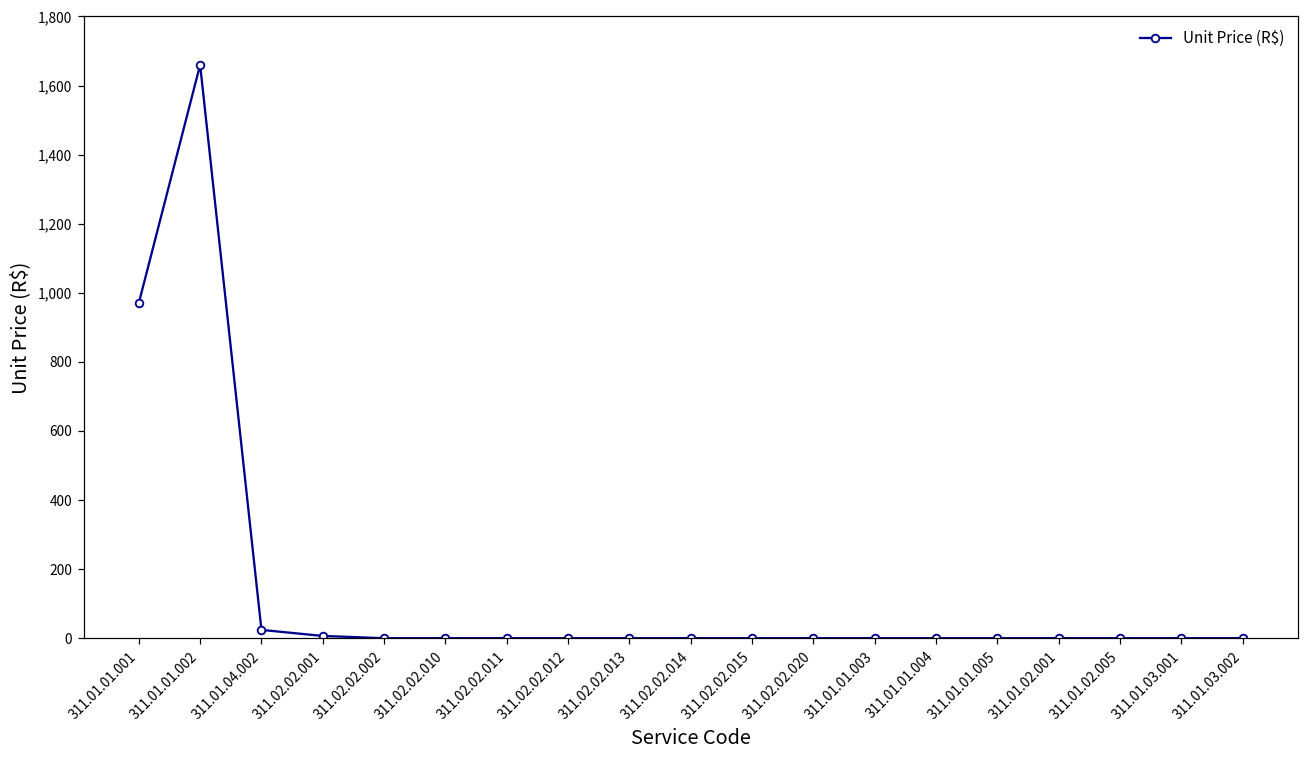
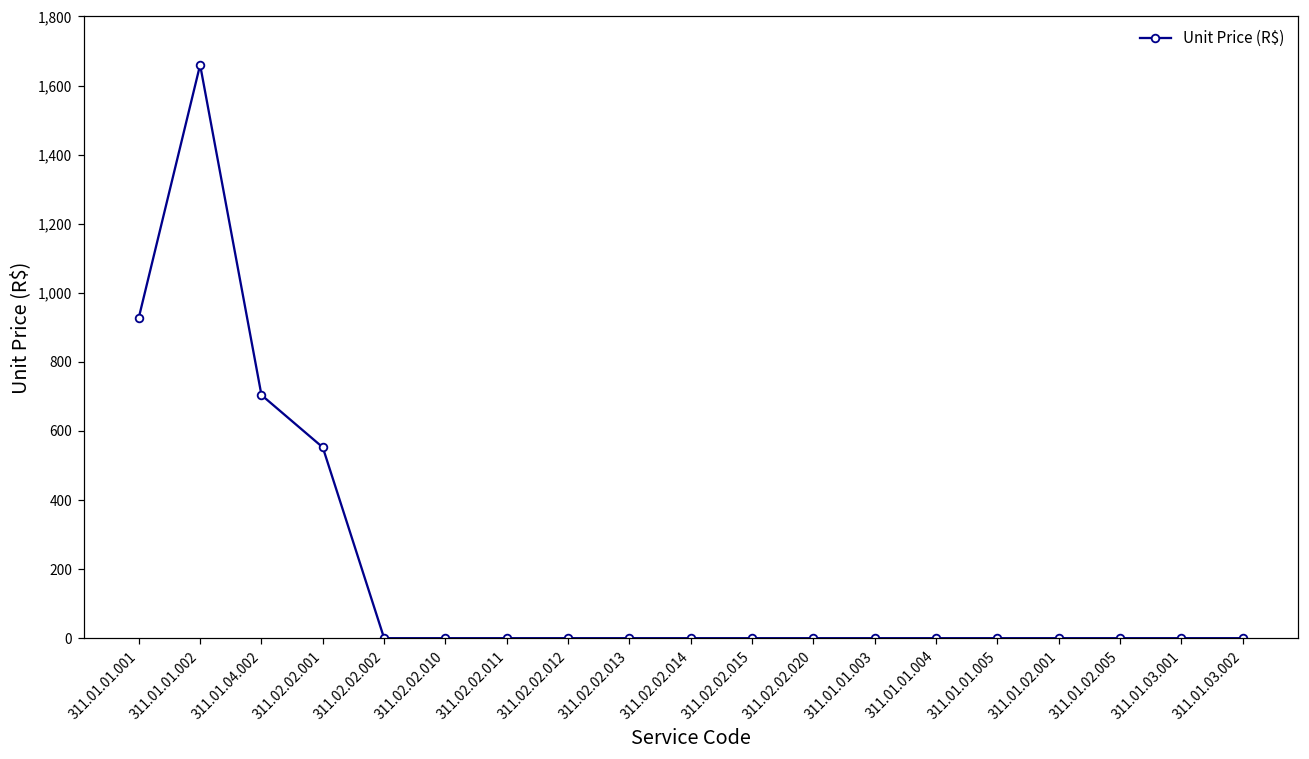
  {
-   "311.01.01.001": "970",
+   "311.01.01.001": "930",
    "311.01.01.002": "1,660",
-   "311.01.04.002": "20",
-   "311.02.02.001": "10",
+   "311.01.04.002": "700",
+   "311.02.02.001": "550",
    "311.02.02.002": "0",
    "311.02.02.010": "0",
    "311.02.02.011": "0",
    "311.02.02.012": "0",
    "311.02.02.013": "0",
    "311.02.02.014": "0",
    "311.02.02.015": "0",
    "311.02.02.020": "0",
    "311.01.01.003": "0",
    "311.01.01.004": "0",
    "311.01.01.005": "0",
    "311.01.02.001": "0",
    "311.01.02.005": "0",
    "311.01.03.001": "0",
    "311.01.03.002": "0"
  }
